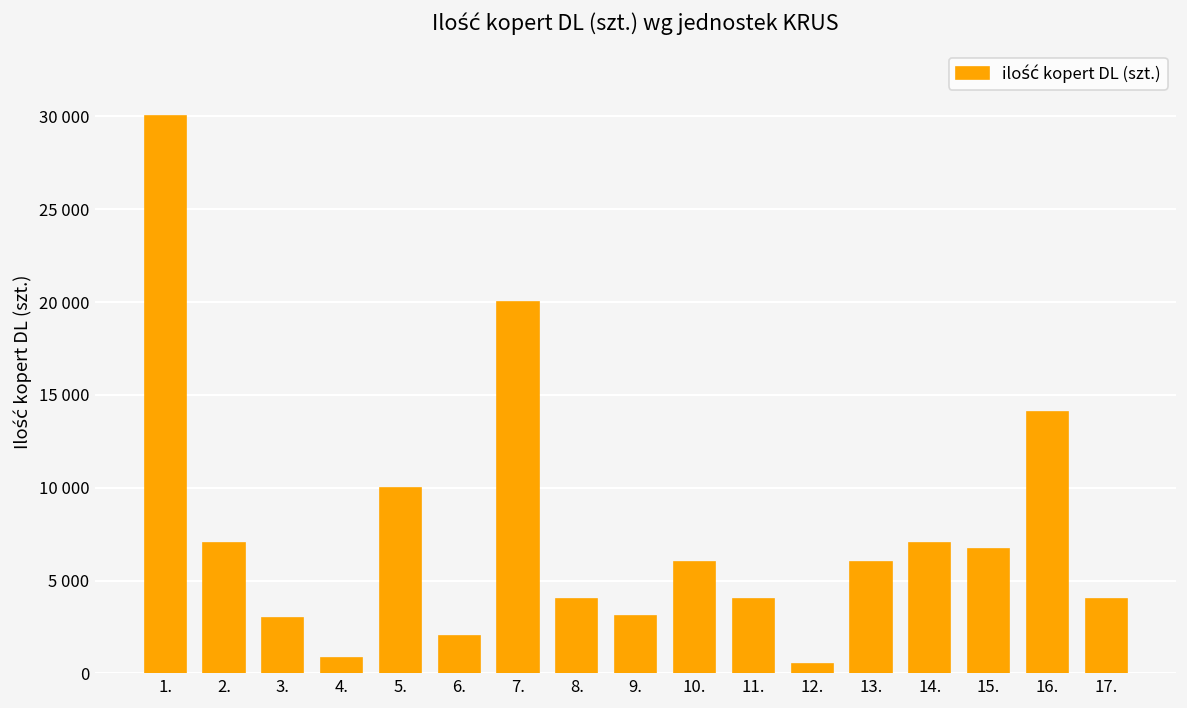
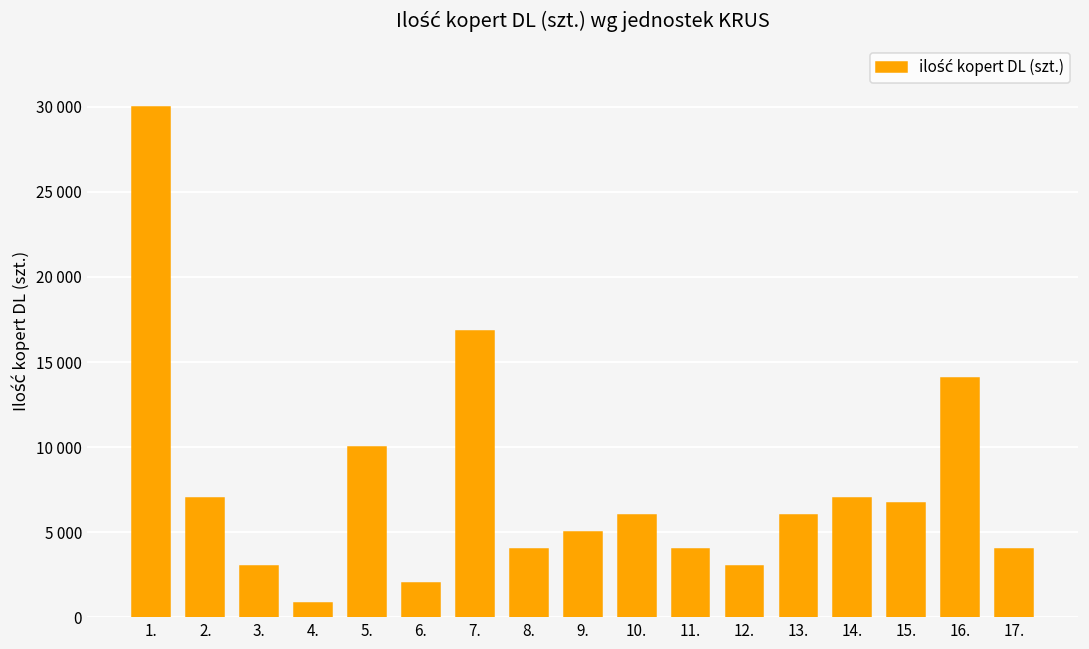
  {
    "1.": 30000,
    "2.": 7000,
    "3.": 3000,
    "4.": 800,
    "5.": 10000,
    "6.": 2000,
-   "7.": 20000,
+   "7.": 16800,
    "8.": 4000,
-   "9.": 3100,
+   "9.": 5000,
    "10.": 6000,
    "11.": 4000,
-   "12.": 500,
+   "12.": 3000,
    "13.": 6000,
    "14.": 7000,
    "15.": 6700,
    "16.": 14100,
    "17.": 4000
  }
